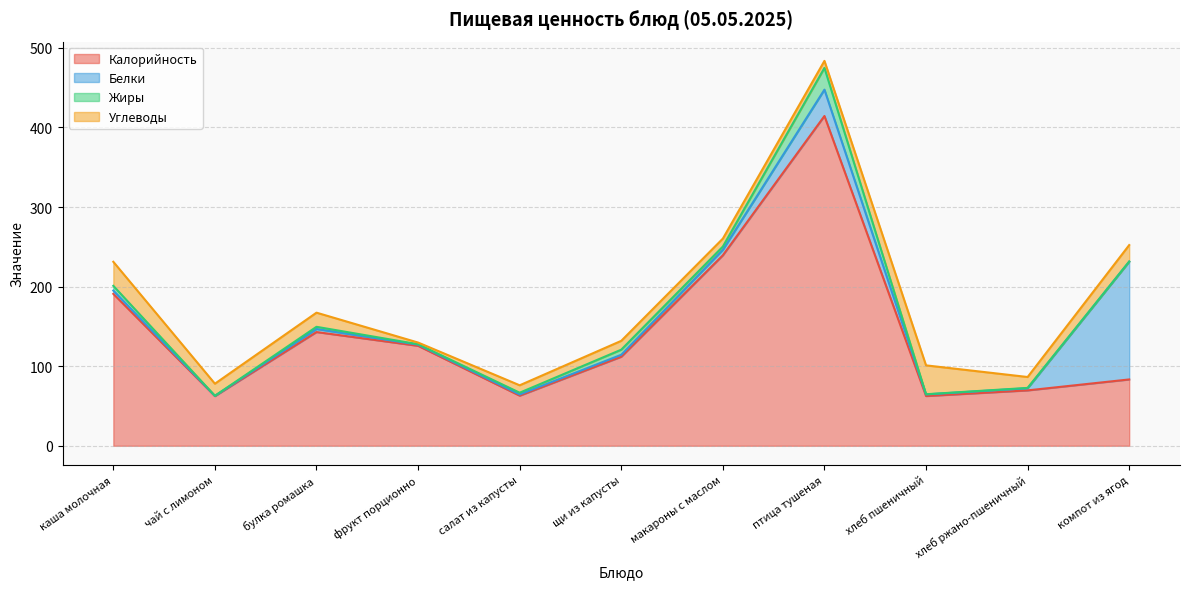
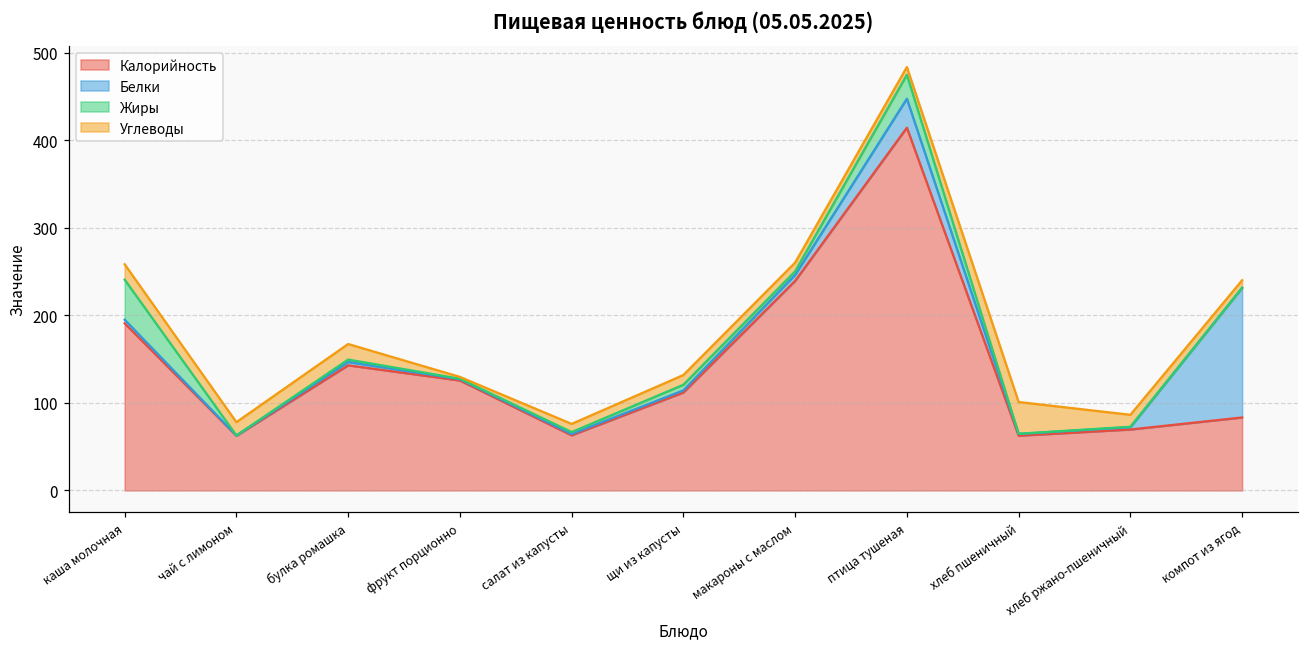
  {
    "Калорийность": {
      "каша молочная": 190,
      "булка ромашка": 140,
      "макароны с маслом": 240,
      "птица тушеная": 410,
      "компот из ягод": 80
    },
    "Белки": {
      "каша молочная": 0,
      "макароны с маслом": 10,
      "птица тушеная": 30
    },
    "Жиры": {
-     "каша молочная": 10,
+     "каша молочная": 50,
      "щи из капусты": 10,
      "макароны с маслом": 0,
      "птица тушеная": 30
    },
    "Углеводы": {
-     "каша молочная": 30,
+     "каша молочная": 20,
      "чай с лимоном": 20,
      "булка ромашка": 20,
      "салат из капусты": 10,
      "щи из капусты": 10,
      "макароны с маслом": 10,
      "птица тушеная": 10,
      "хлеб пшеничный": 40,
      "хлеб ржано-пшеничный": 10,
-     "компот из ягод": 20
+     "компот из ягод": 10
    }
  }
